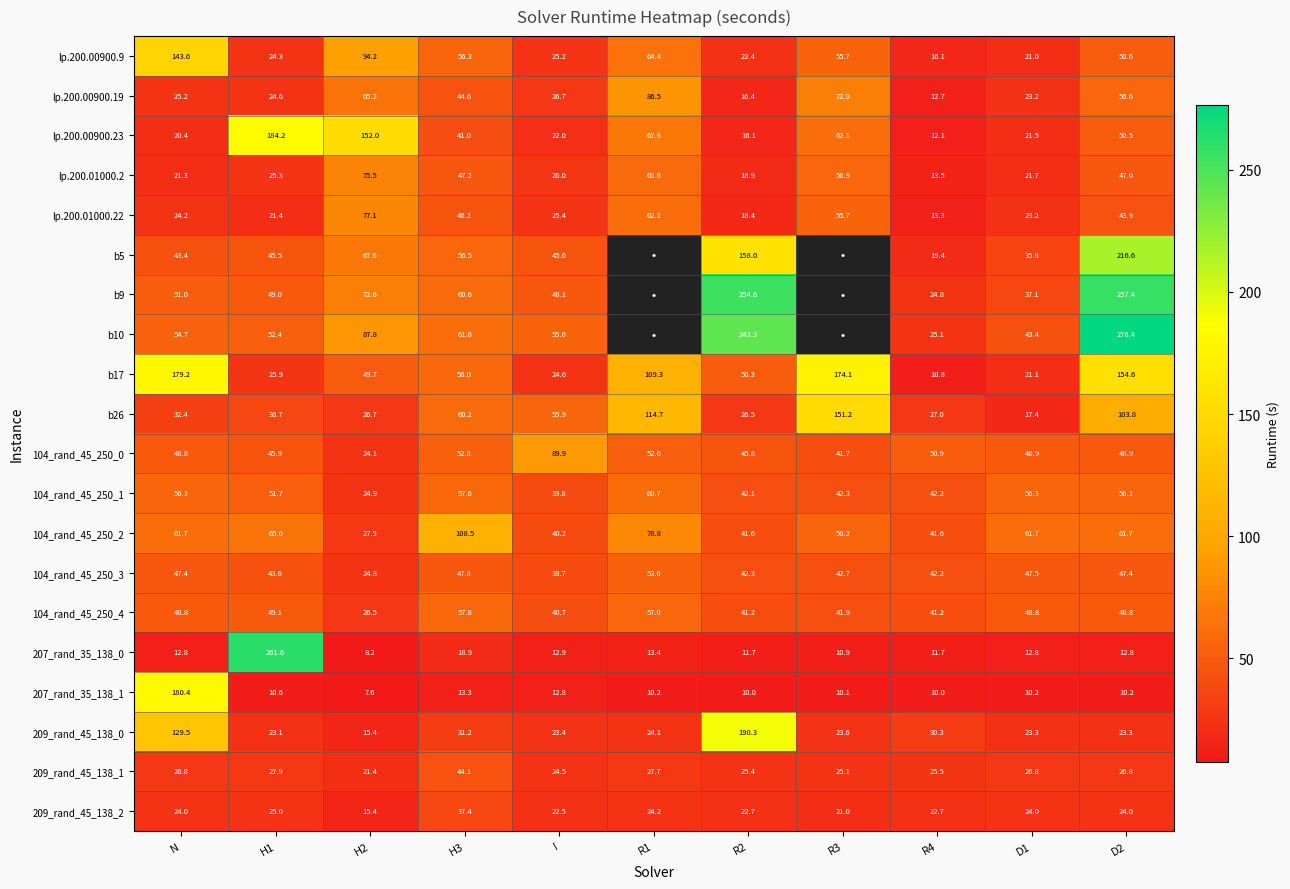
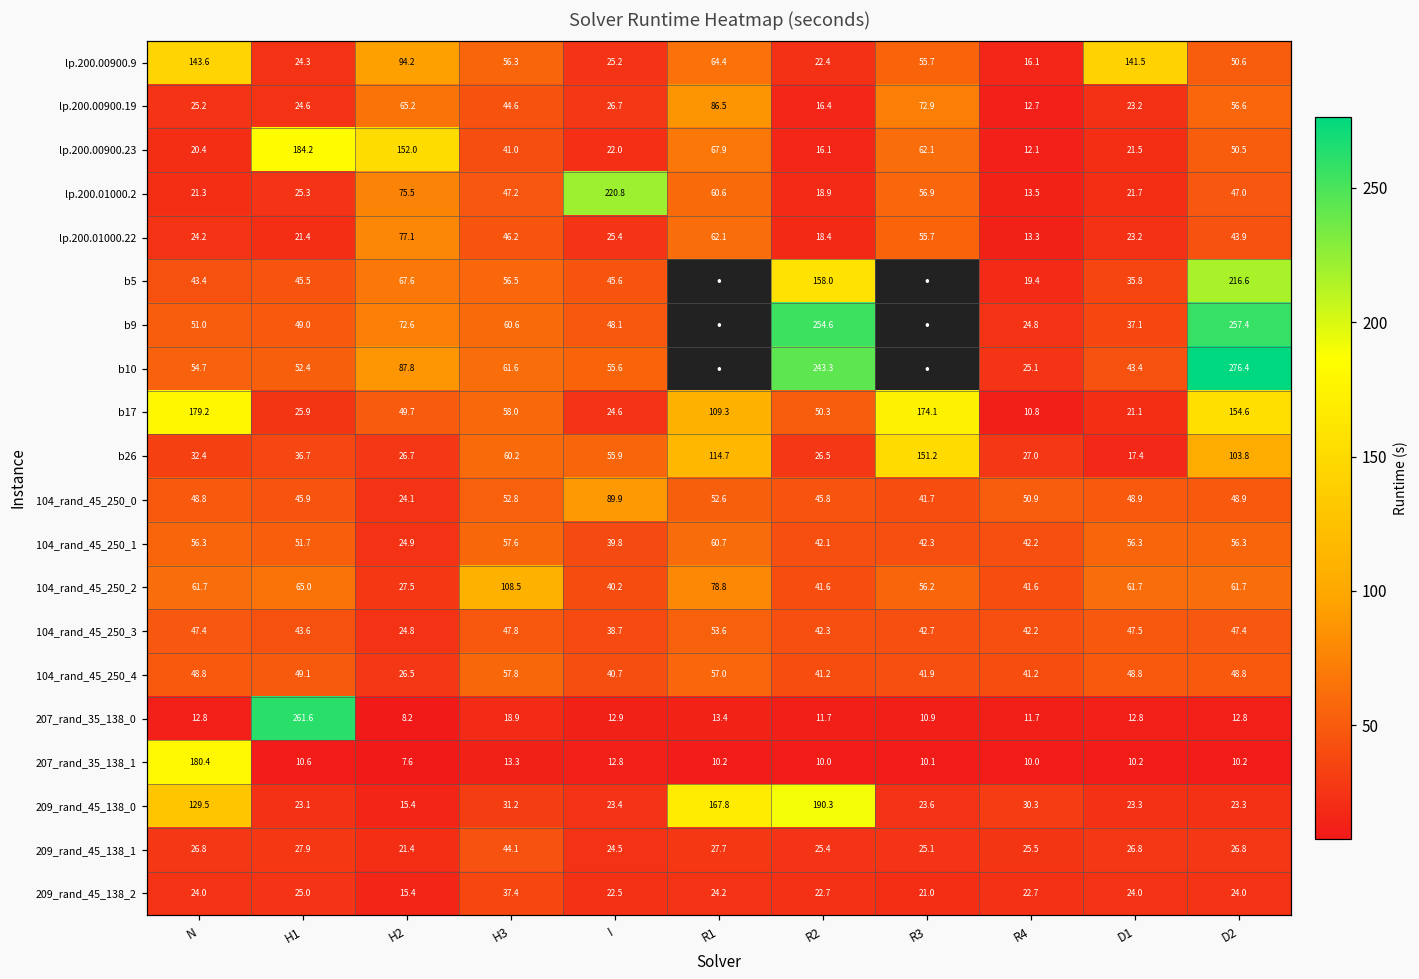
  {
    "lp.200.00900.9": {
      "N": 143.6,
      "H1": 24.3,
      "H2": 94.2,
      "H3": 56.3,
      "I": 25.2,
      "R1": 64.4,
      "R2": 22.4,
      "R3": 55.7,
      "R4": 16.1,
-     "D1": 21.0,
+     "D1": 141.5,
      "D2": 50.6
    },
    "lp.200.01000.2": {
      "N": 21.3,
      "H1": 25.3,
      "H2": 75.5,
      "H3": 47.2,
-     "I": 26.0,
+     "I": 220.8,
      "R1": 60.6,
      "R2": 18.9,
      "R3": 56.9,
      "R4": 13.5,
      "D1": 21.7,
      "D2": 47.0
    },
    "209_rand_45_138_0": {
      "N": 129.5,
      "H1": 23.1,
      "H2": 15.4,
      "H3": 31.2,
      "I": 23.4,
-     "R1": 24.1,
+     "R1": 167.8,
      "R2": 190.3,
      "R3": 23.6,
      "R4": 30.3,
      "D1": 23.3,
      "D2": 23.3
    }
  }
